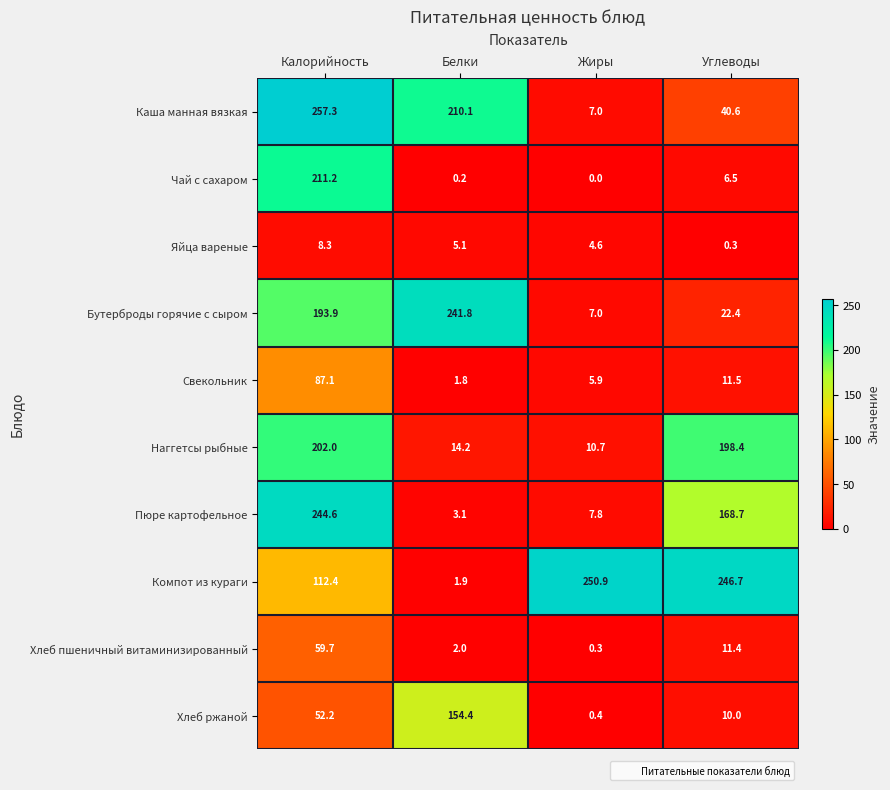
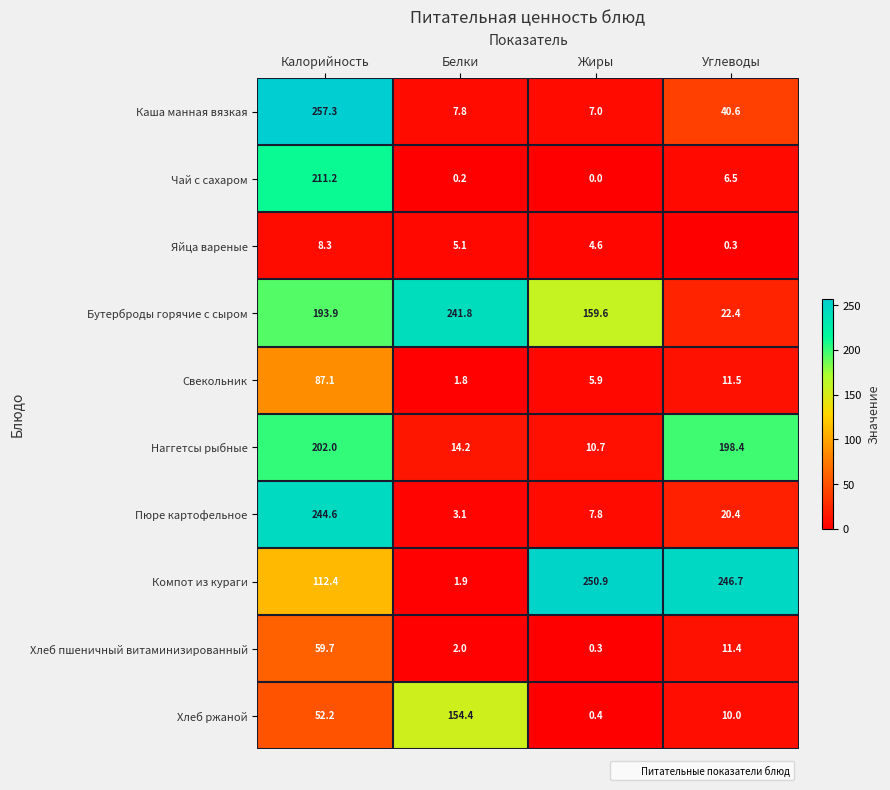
  {
    "Каша манная вязкая": {
      "Калорийность": 257.3,
-     "Белки": 210.1,
+     "Белки": 7.8,
      "Жиры": 7.0,
      "Углеводы": 40.6
    },
    "Чай с сахаром": {
      "Калорийность": 211.2,
      "Белки": 0.2,
      "Жиры": 0.0,
      "Углеводы": 6.5
    },
    "Яйца вареные": {
      "Калорийность": 8.3,
      "Белки": 5.1,
      "Жиры": 4.6,
      "Углеводы": 0.3
    },
    "Бутерброды горячие с сыром": {
      "Калорийность": 193.9,
      "Белки": 241.8,
-     "Жиры": 7.0,
+     "Жиры": 159.6,
      "Углеводы": 22.4
    },
    "Свекольник": {
      "Калорийность": 87.1,
      "Белки": 1.8,
      "Жиры": 5.9,
      "Углеводы": 11.5
    },
    "Наггетсы рыбные": {
      "Калорийность": 202.0,
      "Белки": 14.2,
      "Жиры": 10.7,
      "Углеводы": 198.4
    },
    "Пюре картофельное": {
      "Калорийность": 244.6,
      "Белки": 3.1,
      "Жиры": 7.8,
-     "Углеводы": 168.7
+     "Углеводы": 20.4
    },
    "Компот из кураги": {
      "Калорийность": 112.4,
      "Белки": 1.9,
      "Жиры": 250.9,
      "Углеводы": 246.7
    },
    "Хлеб пшеничный витаминизированный": {
      "Калорийность": 59.7,
      "Белки": 2.0,
      "Жиры": 0.3,
      "Углеводы": 11.4
    },
    "Хлеб ржаной": {
      "Калорийность": 52.2,
      "Белки": 154.4,
      "Жиры": 0.4,
      "Углеводы": 10.0
    }
  }
